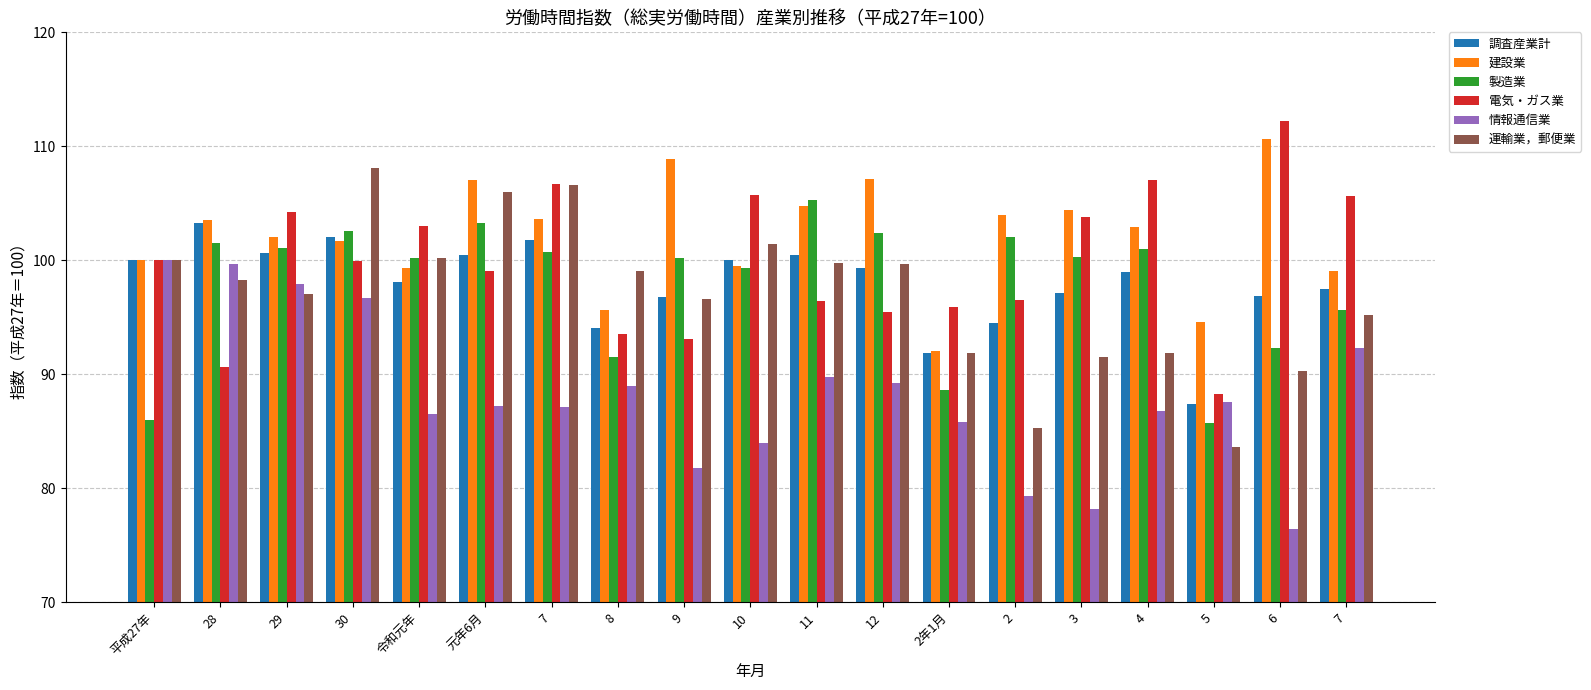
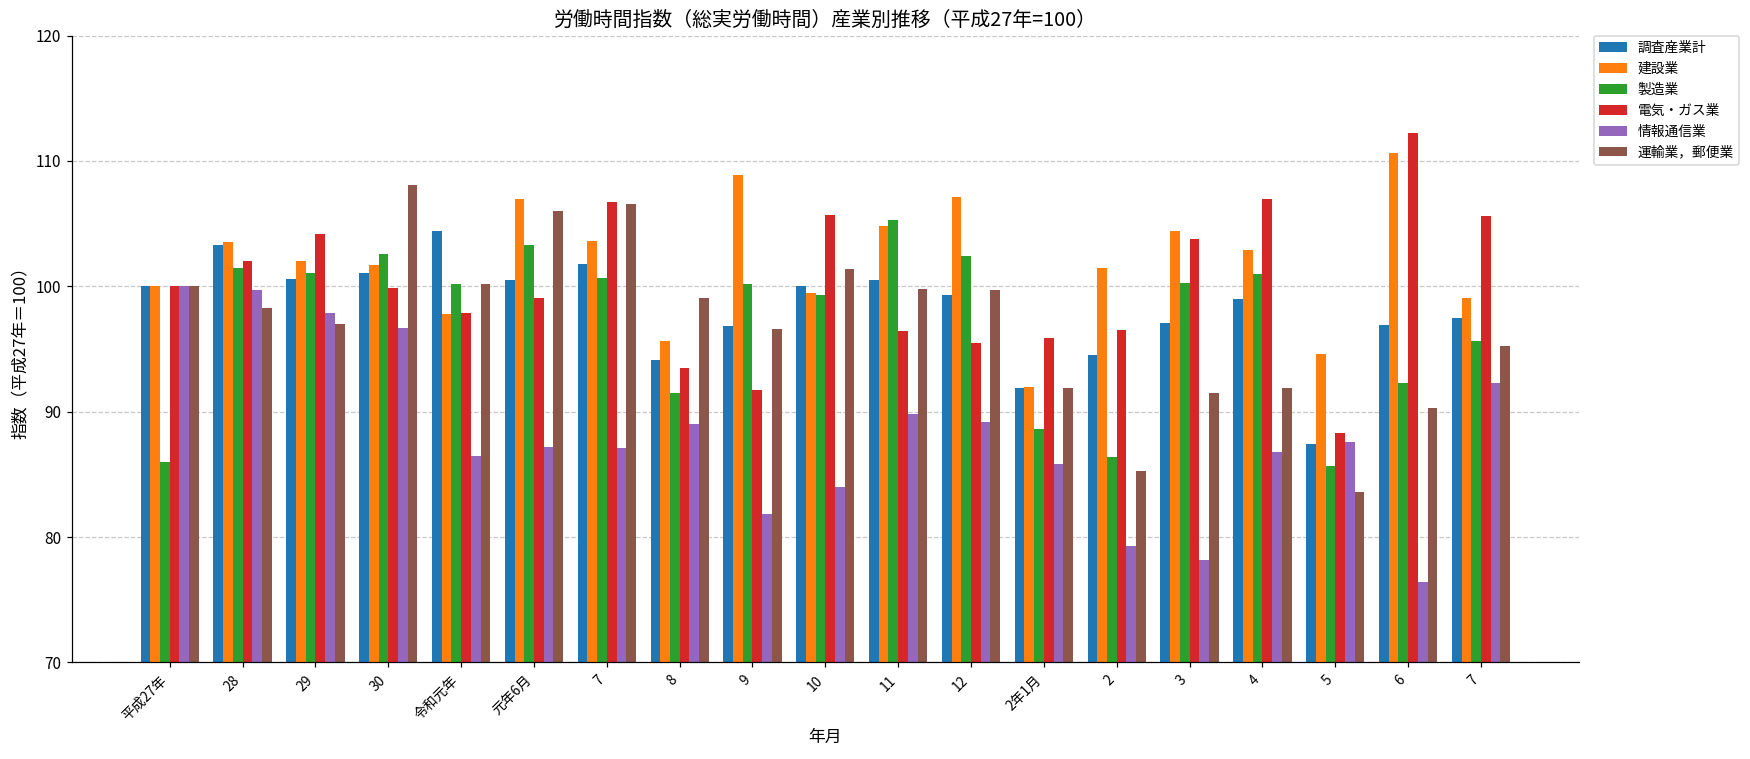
  {
    "調査産業計": {
      "平成27年": 100.0,
      "28": 103.3,
      "29": 100.6,
-     "30": 102.0,
-     "令和元年": 98.1,
+     "30": 101.1,
+     "令和元年": 104.4,
      "元年6月": 100.5,
      "8": 94.1,
      "9": 96.8,
      "10": 100.0,
      "11": 100.5,
      "12": 99.3,
      "2年1月": 91.9,
      "2": 94.5,
      "3": 97.1,
      "4": 99.0,
      "5": 87.4,
      "6": 96.9
    },
    "建設業": {
      "平成27年": 100.0,
      "28": 103.5,
      "29": 102.0,
      "30": 101.7,
-     "令和元年": 99.3,
+     "令和元年": 97.8,
      "元年6月": 107.0,
      "8": 95.6,
      "9": 108.9,
      "10": 99.5,
      "11": 104.8,
      "12": 107.1,
      "2年1月": 92.0,
-     "2": 104.0,
+     "2": 101.5,
      "3": 104.4,
      "4": 102.9,
      "5": 94.6,
      "6": 110.6
    },
    "製造業": {
      "平成27年": 86.0,
      "28": 101.5,
      "29": 101.1,
      "30": 102.6,
      "令和元年": 100.2,
      "元年6月": 103.3,
      "8": 91.5,
      "9": 100.2,
      "10": 99.3,
      "11": 105.3,
      "12": 102.4,
      "2年1月": 88.6,
-     "2": 102.0,
+     "2": 86.4,
      "3": 100.3,
      "4": 101.0,
      "5": 85.7,
      "6": 92.3
    },
    "電気・ガス業": {
      "平成27年": 100.0,
-     "28": 90.6,
+     "28": 102.0,
      "29": 104.2,
      "30": 99.9,
-     "令和元年": 103.0,
+     "令和元年": 97.9,
      "元年6月": 99.1,
      "8": 93.5,
-     "9": 93.1,
+     "9": 91.7,
      "10": 105.7,
      "11": 96.4,
      "12": 95.5,
      "2年1月": 95.9,
      "2": 96.5,
      "3": 103.8,
      "4": 107.0,
      "5": 88.3,
      "6": 112.2
    },
    "情報通信業": {
      "平成27年": 100.0,
      "28": 99.7,
      "29": 97.9,
      "30": 96.7,
      "令和元年": 86.5,
      "元年6月": 87.2,
      "8": 89.0,
      "9": 81.8,
      "10": 84.0,
      "11": 89.8,
      "12": 89.2,
      "2年1月": 85.8,
      "2": 79.3,
      "3": 78.2,
      "4": 86.8,
      "5": 87.6,
      "6": 76.4
    },
    "運輸業，郵便業": {
      "平成27年": 100.0,
      "28": 98.3,
      "29": 97.0,
      "30": 108.1,
      "令和元年": 100.2,
      "元年6月": 106.0,
      "8": 99.1,
      "9": 96.6,
      "10": 101.4,
      "11": 99.8,
      "12": 99.7,
      "2年1月": 91.9,
      "2": 85.3,
      "3": 91.5,
      "4": 91.9,
      "5": 83.6,
      "6": 90.3
    }
  }
